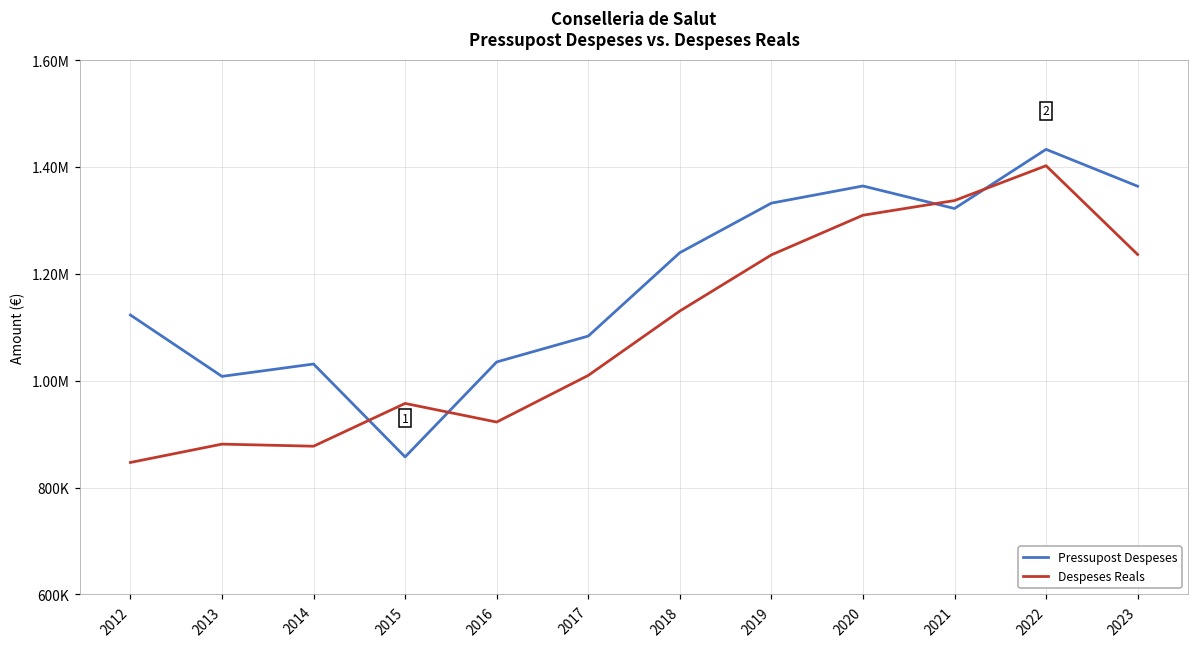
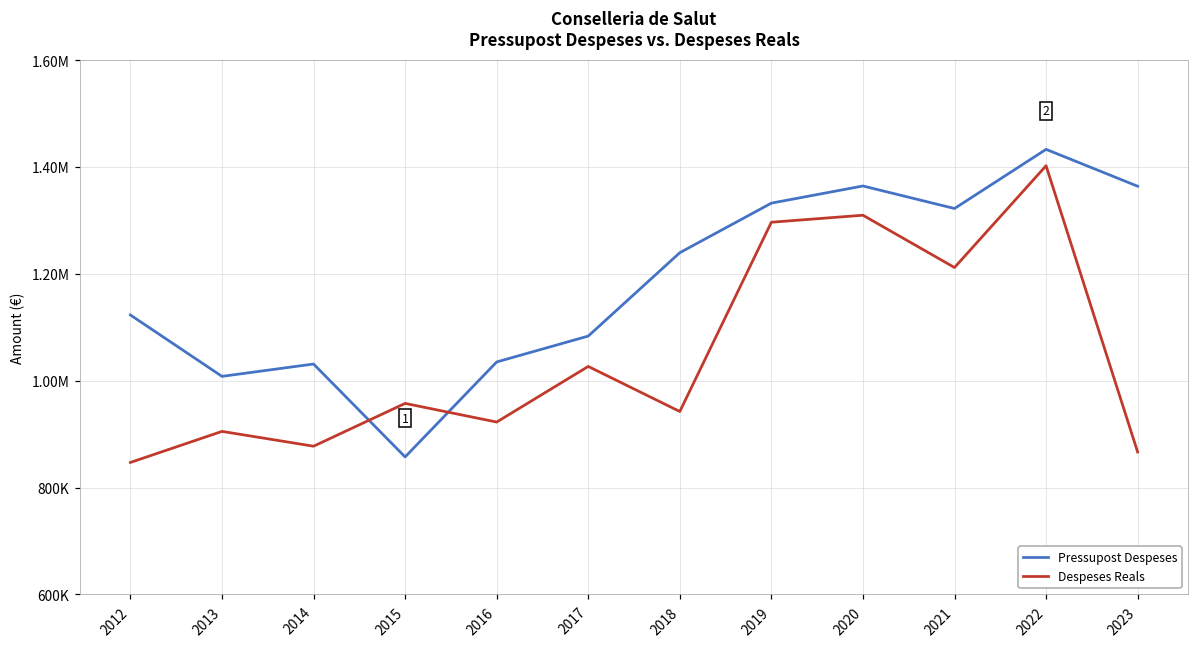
  {
    "Pressupost Despeses": {
      "2012": 1120000,
      "2013": 1010000,
      "2014": 1030000,
      "2015": 860000,
      "2016": 1040000,
      "2017": 1080000,
      "2018": 1240000,
      "2019": 1330000,
      "2020": 1360000,
      "2021": 1320000,
      "2022": 1430000,
      "2023": 1360000
    },
    "Despeses Reals": {
      "2012": 850000,
-     "2013": 880000,
+     "2013": 910000,
      "2014": 880000,
      "2016": 920000,
-     "2017": 1010000,
-     "2018": 1130000,
-     "2019": 1240000,
+     "2017": 1030000,
+     "2018": 940000,
+     "2019": 1300000,
      "2020": 1310000,
-     "2021": 1340000,
+     "2021": 1210000,
      "2022": 1400000,
-     "2023": 1240000
+     "2023": 870000
    }
  }
